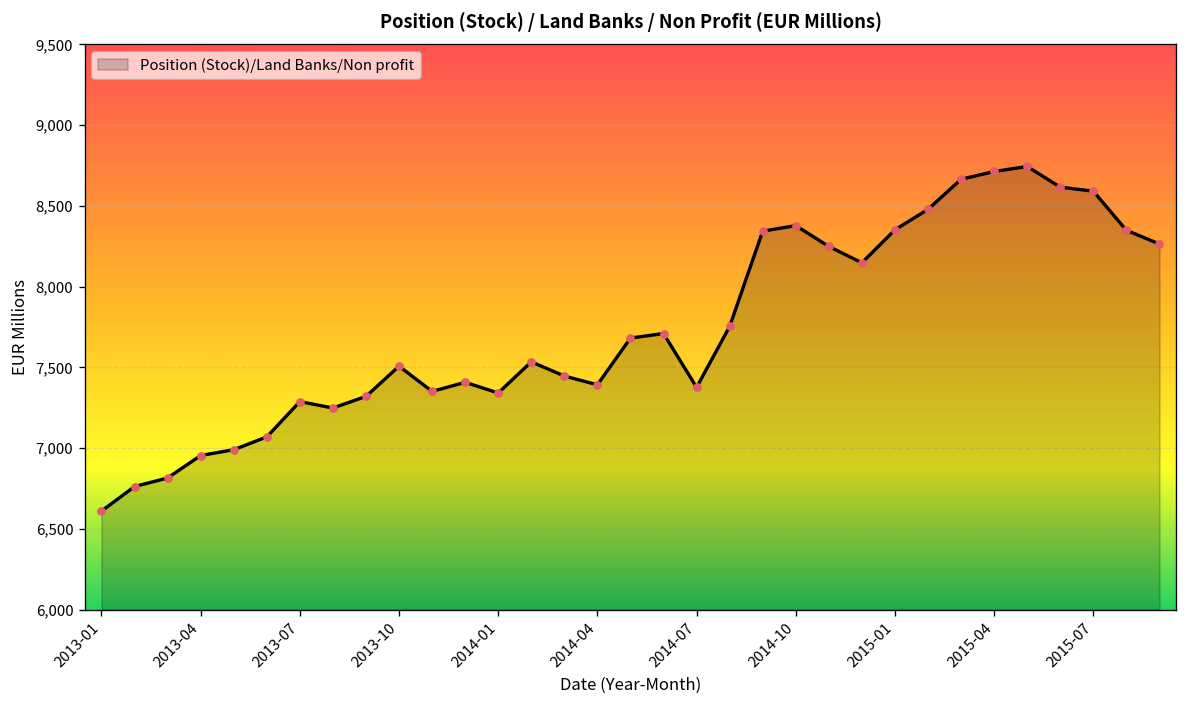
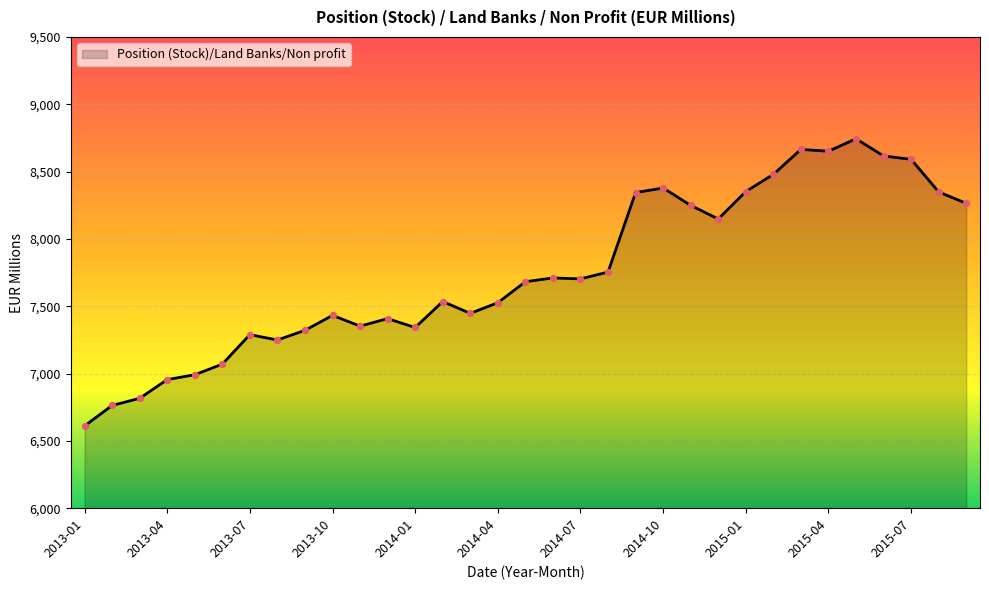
  {
    "2013-01": "6,610",
    "2013-04": "6,960",
    "2013-07": "7,290",
-   "2013-10": "7,510",
+   "2013-10": "7,430",
    "2014-01": "7,340",
-   "2014-04": "7,390",
-   "2014-07": "7,380",
+   "2014-04": "7,530",
+   "2014-07": "7,700",
    "2014-10": "8,380",
    "2015-01": "8,350",
-   "2015-04": "8,710",
+   "2015-04": "8,650",
    "2015-07": "8,590"
  }
